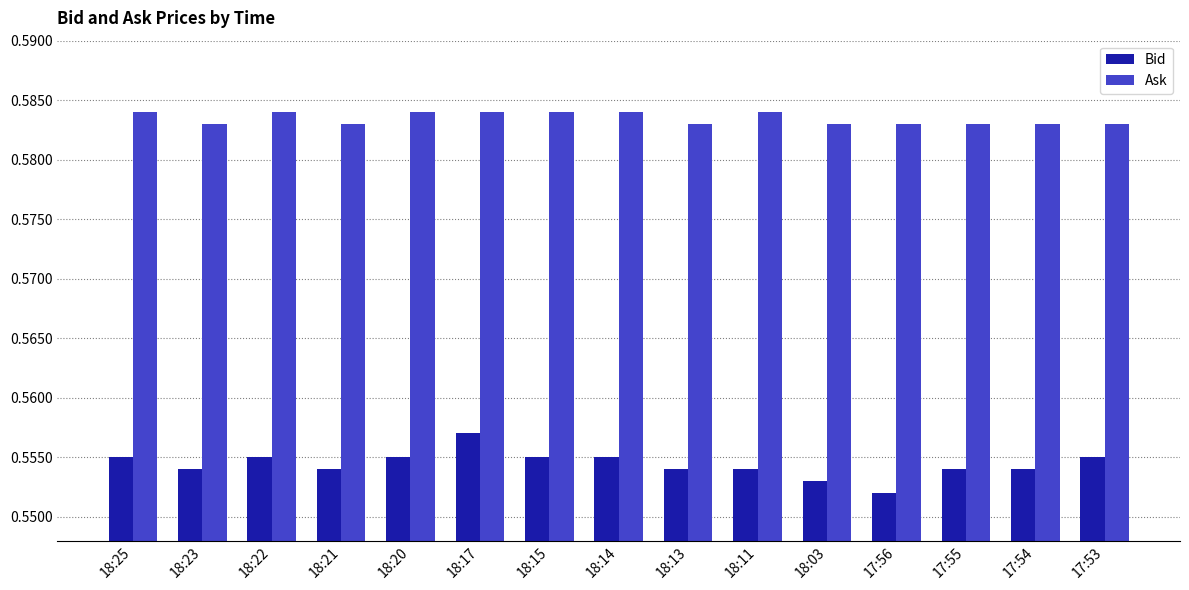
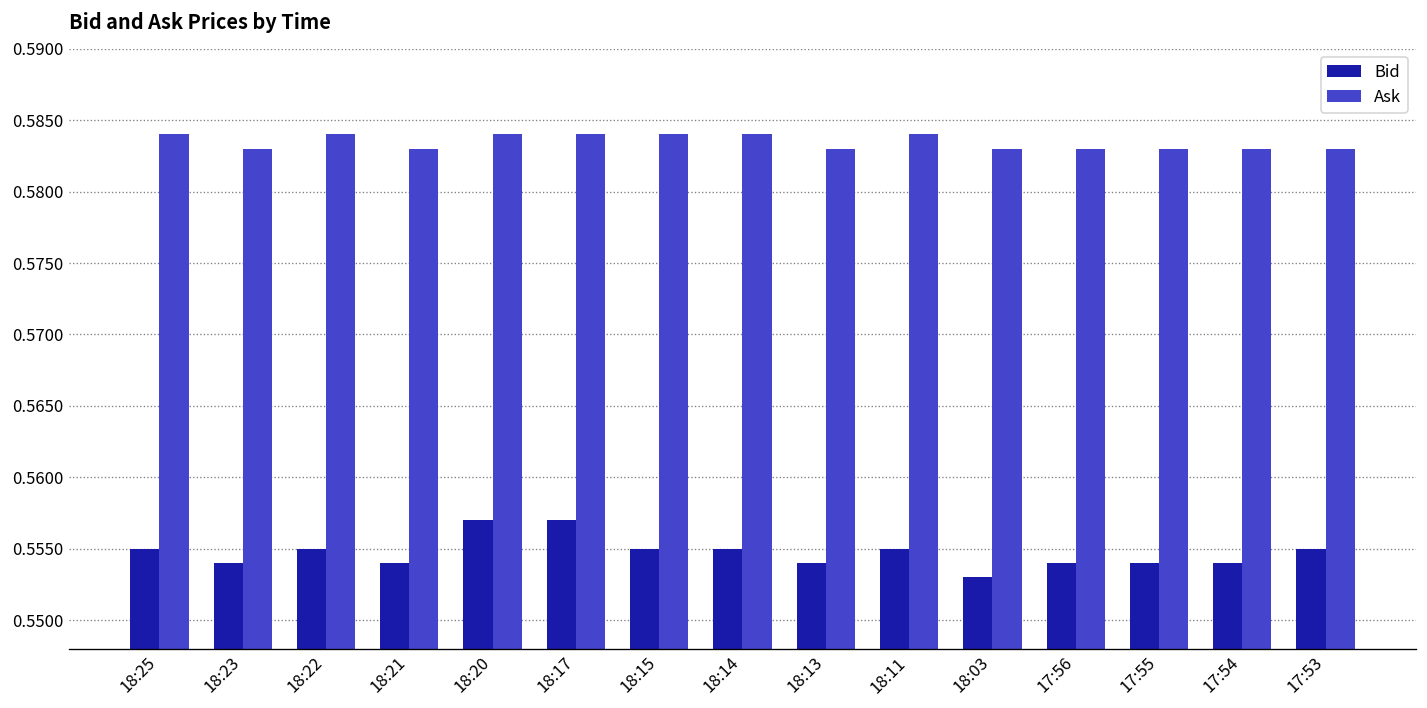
  {
    "Bid": {
      "18:25": 0.555,
      "18:23": 0.554,
      "18:22": 0.555,
      "18:21": 0.554,
-     "18:20": 0.555,
+     "18:20": 0.557,
      "18:17": 0.557,
      "18:15": 0.555,
      "18:14": 0.555,
      "18:13": 0.554,
-     "18:11": 0.554,
+     "18:11": 0.555,
      "18:03": 0.553,
-     "17:56": 0.552,
+     "17:56": 0.554,
      "17:55": 0.554,
      "17:54": 0.554,
      "17:53": 0.555
    },
    "Ask": {
      "18:25": 0.584,
      "18:23": 0.583,
      "18:22": 0.584,
      "18:21": 0.583,
      "18:20": 0.584,
      "18:17": 0.584,
      "18:15": 0.584,
      "18:14": 0.584,
      "18:13": 0.583,
      "18:11": 0.584,
      "18:03": 0.583,
      "17:56": 0.583,
      "17:55": 0.583,
      "17:54": 0.583,
      "17:53": 0.583
    }
  }
